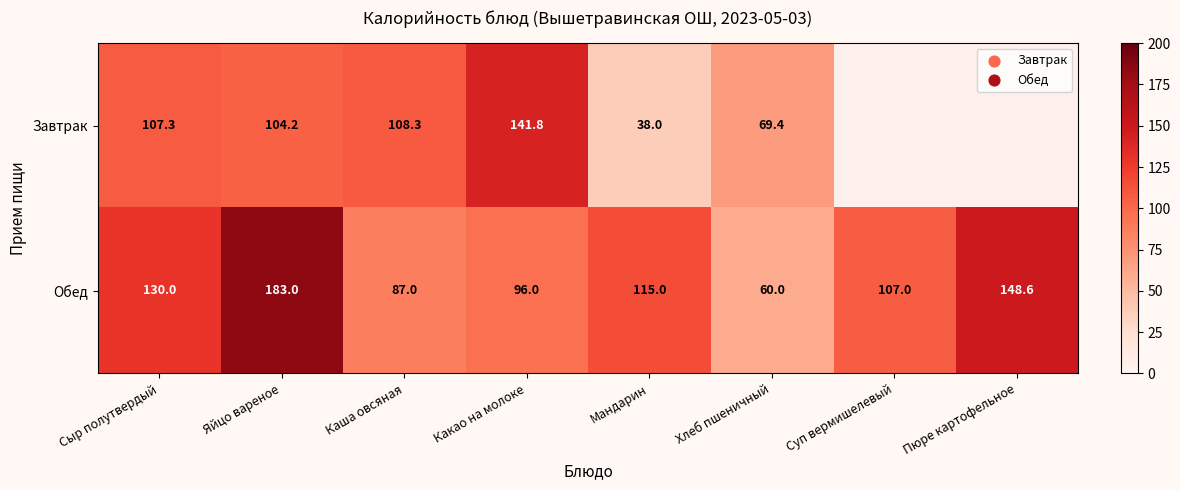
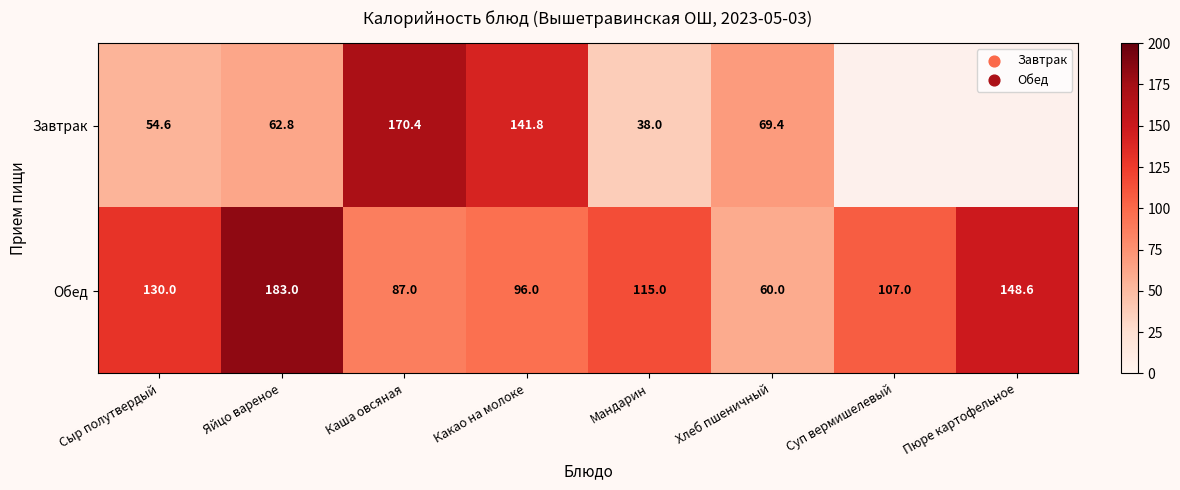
  {
    "Завтрак": {
-     "Сыр полутвердый": 107.3,
-     "Яйцо вареное": 104.2,
-     "Каша овсяная": 108.3,
+     "Сыр полутвердый": 54.6,
+     "Яйцо вареное": 62.8,
+     "Каша овсяная": 170.4,
      "Какао на молоке": 141.8,
      "Мандарин": 38.0,
      "Хлеб пшеничный": 69.4
    },
    "Обед": {
      "Сыр полутвердый": 130.0,
      "Яйцо вареное": 183.0,
      "Каша овсяная": 87.0,
      "Какао на молоке": 96.0,
      "Мандарин": 115.0,
      "Хлеб пшеничный": 60.0,
      "Суп вермишелевый": 107.0,
      "Пюре картофельное": 148.6
    }
  }
